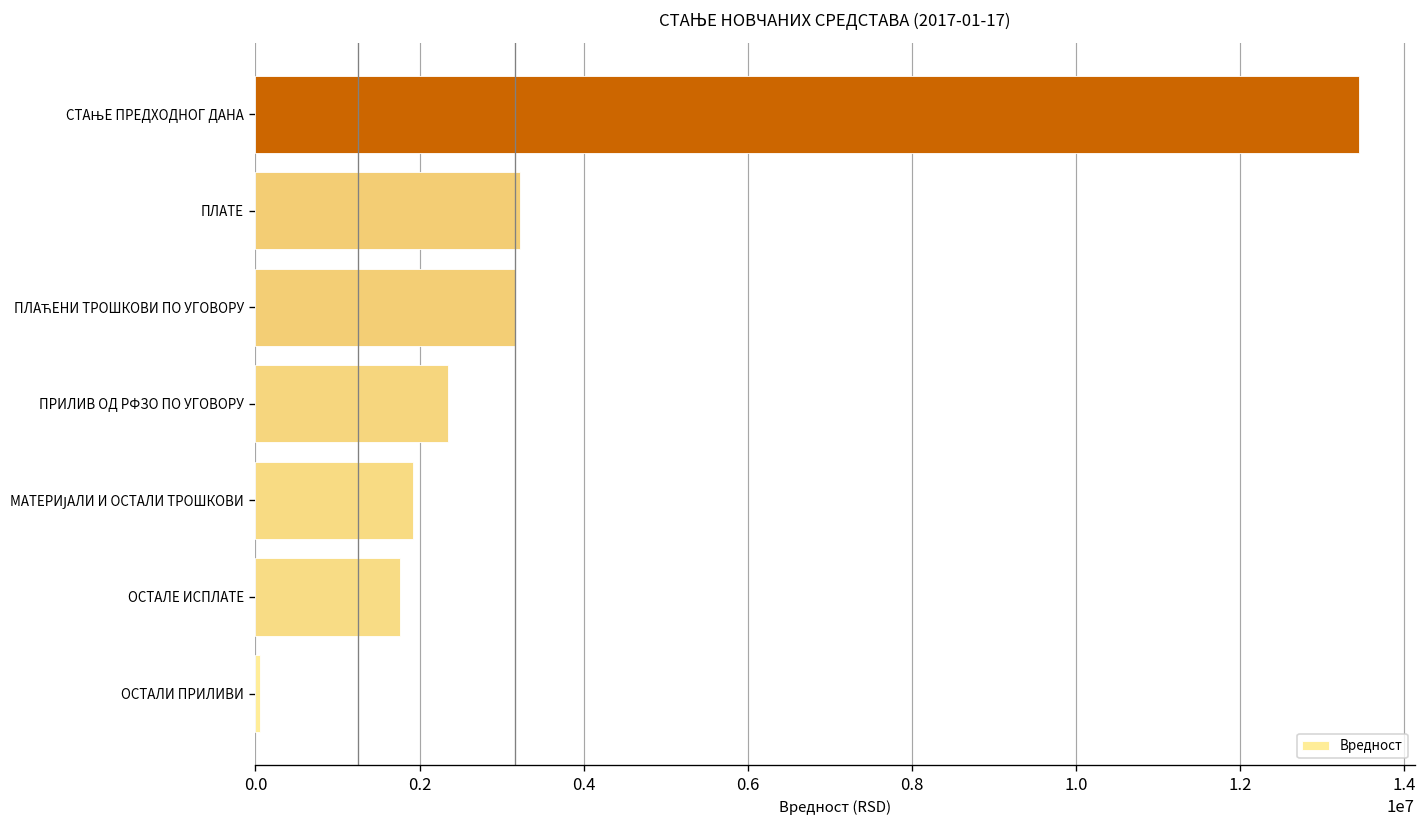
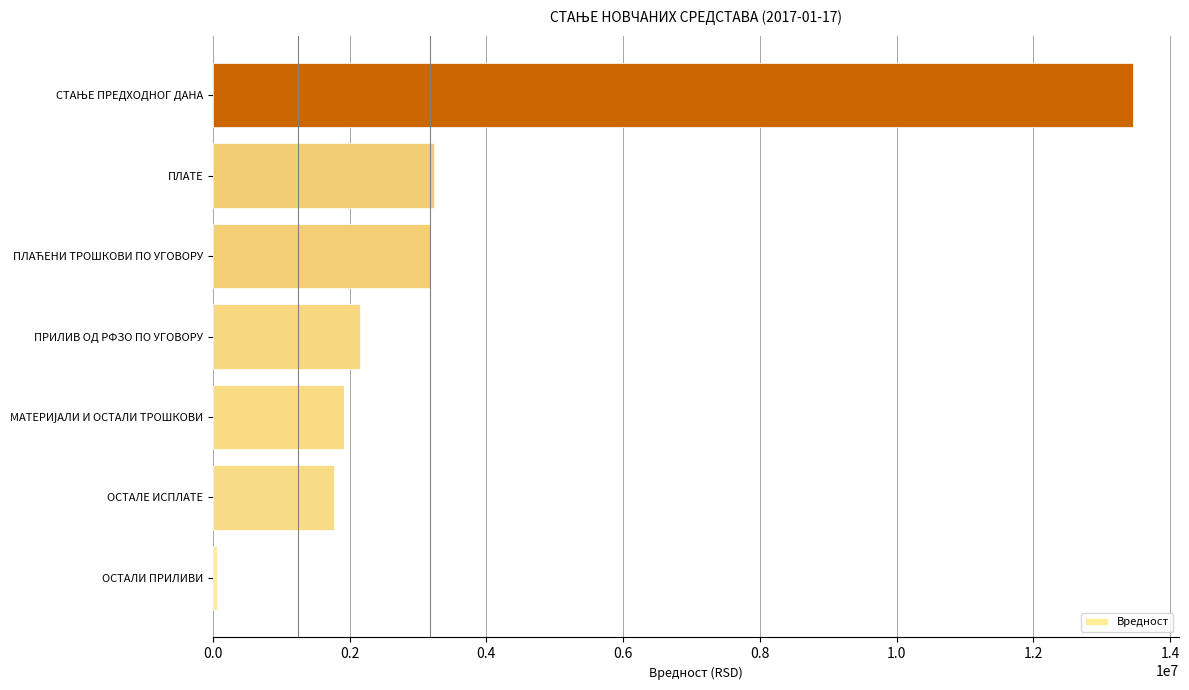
  {
    "СТАЊЕ ПРЕДХОДНОГ ДАНА": 13500000,
    "ПЛАТЕ": 3200000,
    "ПЛАЋЕНИ ТРОШКОВИ ПО УГОВОРУ": 3200000,
-   "ПРИЛИВ ОД РФЗО ПО УГОВОРУ": 2300000,
+   "ПРИЛИВ ОД РФЗО ПО УГОВОРУ": 2100000,
    "МАТЕРИЈАЛИ И ОСТАЛИ ТРОШКОВИ": 1900000,
    "ОСТАЛЕ ИСПЛАТЕ": 1800000,
    "ОСТАЛИ ПРИЛИВИ": 100000
  }
